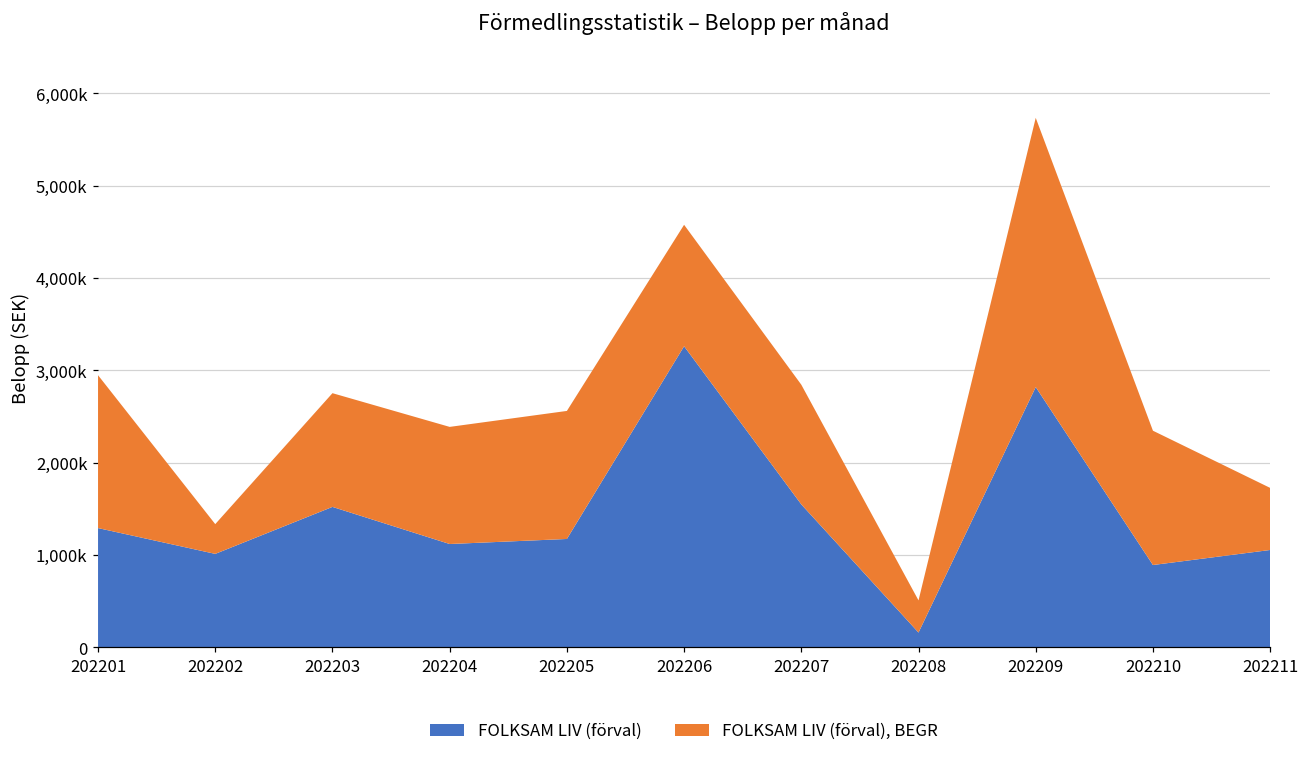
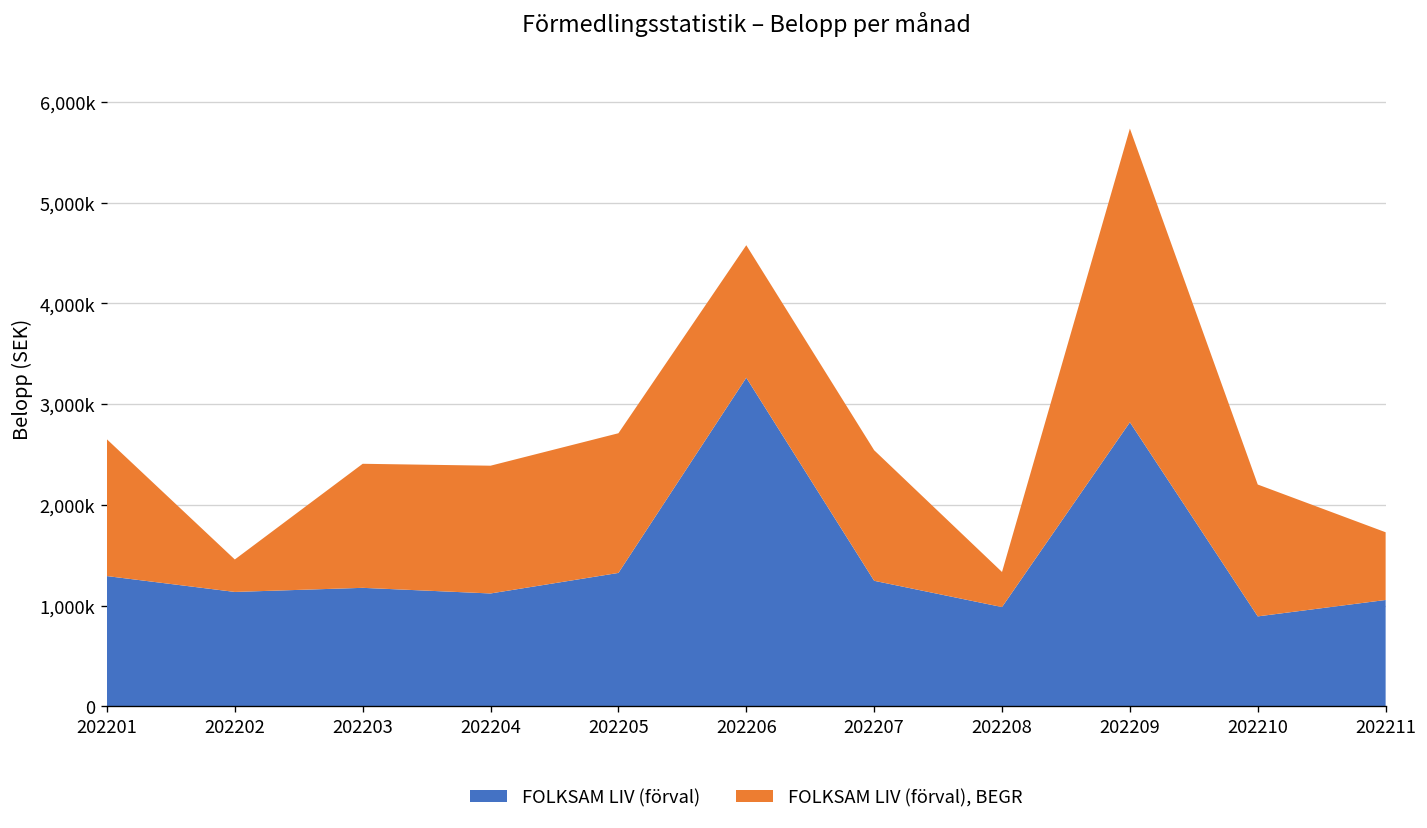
  {
    "FOLKSAM LIV (förval)": {
-     "202202": "1,000,000",
-     "202203": "1,500,000",
-     "202205": "1,200,000",
-     "202207": "1,500,000",
-     "202208": "200,000"
+     "202202": "1,100,000",
+     "202203": "1,200,000",
+     "202205": "1,300,000",
+     "202207": "1,200,000",
+     "202208": "1,000,000"
    },
    "FOLKSAM LIV (förval), BEGR": {
-     "202201": "1,700,000",
+     "202201": "1,400,000",
      "202202": "300,000",
      "202203": "1,200,000",
      "202204": "1,300,000",
      "202205": "1,400,000",
      "202206": "1,300,000",
      "202207": "1,300,000",
      "202208": "300,000",
      "202209": "2,900,000",
-     "202210": "1,500,000",
+     "202210": "1,300,000",
      "202211": "700,000"
    }
  }
